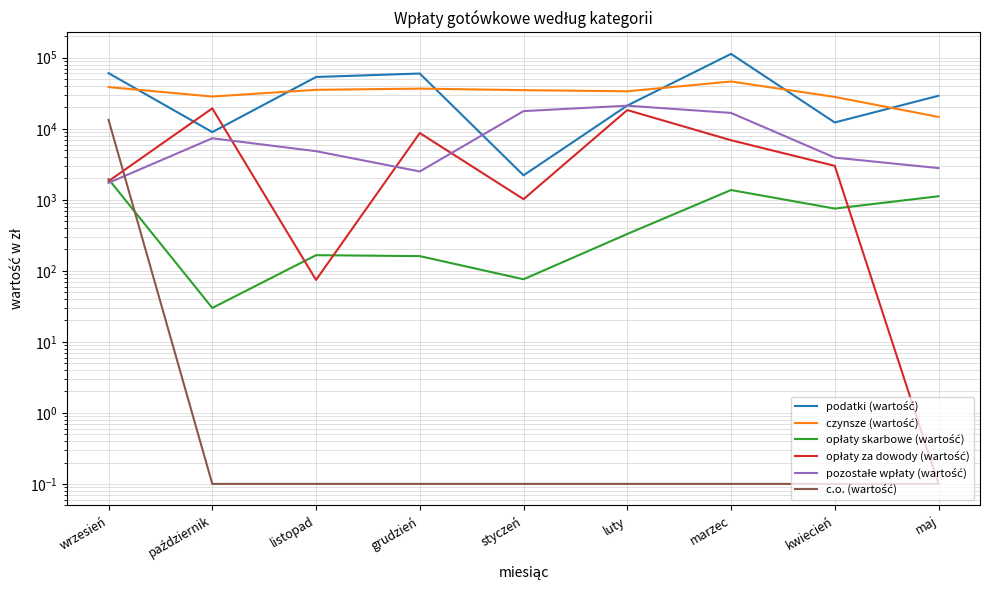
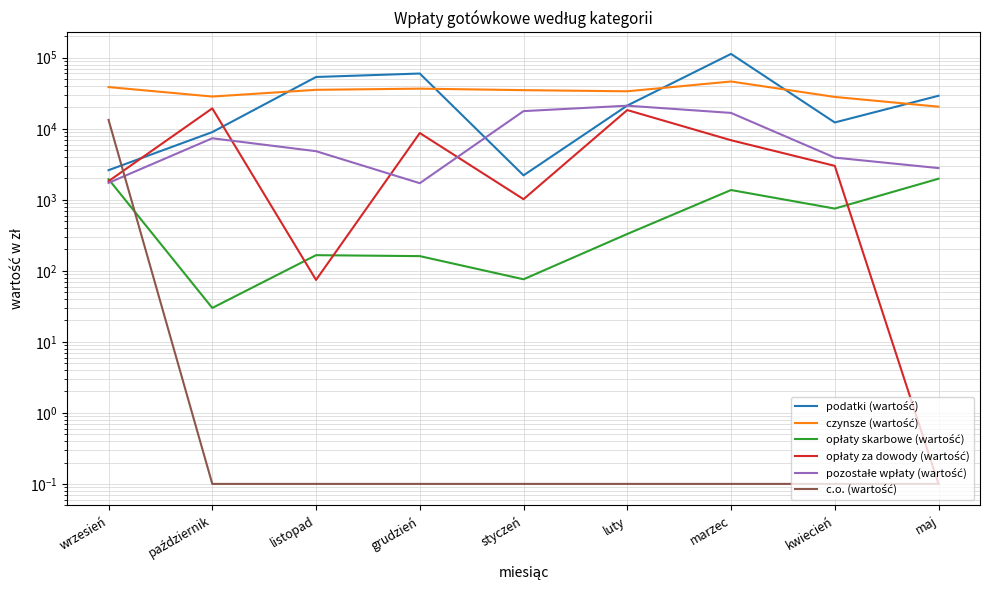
  {
    "podatki (wartość)": {
-     "wrzesień": 60000,
+     "wrzesień": 2600,
      "październik": 9000,
      "listopad": 50000,
      "grudzień": 60000,
      "styczeń": 2200,
      "marzec": 110000,
      "kwiecień": 12000,
      "maj": 29000
    },
    "czynsze (wartość)": {
      "wrzesień": 40000,
      "październik": 28000,
      "listopad": 40000,
      "grudzień": 40000,
      "styczeń": 30000,
      "luty": 30000,
      "marzec": 50000,
      "kwiecień": 28000,
-     "maj": 15000
+     "maj": 20000
    },
    "opłaty skarbowe (wartość)": {
      "październik": 30,
      "listopad": 170,
      "grudzień": 160,
      "styczeń": 80,
      "luty": 300,
      "marzec": 1400,
      "kwiecień": 800,
-     "maj": 1100
+     "maj": 2000
    },
    "opłaty za dowody (wartość)": {
      "październik": 19000,
      "listopad": 70,
      "grudzień": 9000,
      "styczeń": 1000,
      "luty": 18000,
      "marzec": 7000,
      "kwiecień": 3000
    },
    "pozostałe wpłaty (wartość)": {
      "październik": 7000,
      "listopad": 5000,
-     "grudzień": 2500,
+     "grudzień": 1700,
      "styczeń": 18000,
      "marzec": 17000,
      "kwiecień": 4000,
      "maj": 2800
    },
    "c.o. (wartość)": {
      "wrzesień": 13000,
      "październik": 0.10,
      "listopad": 0.10,
      "grudzień": 0.10,
      "styczeń": 0.10,
      "luty": 0.10,
      "marzec": 0.10
    }
  }
